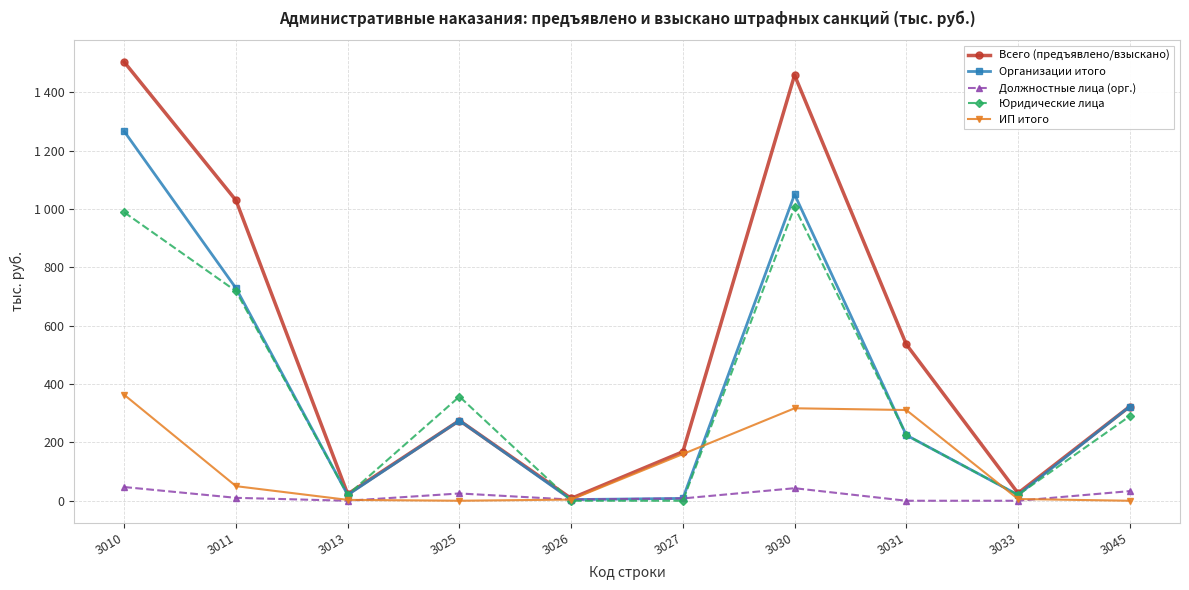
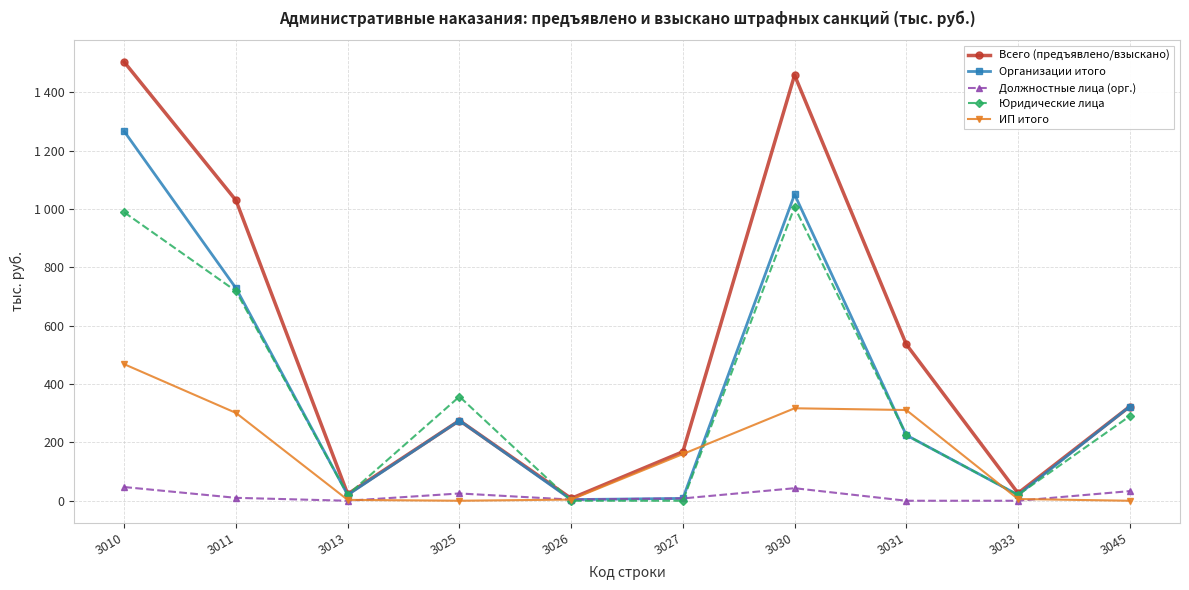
  {
    "Всего (предъявлено/взыскано)": {
      "3010": 1500,
      "3011": 1030,
      "3030": 1460,
      "3031": 540
    },
    "Организации итого": {
      "3010": 1270,
      "3011": 730,
      "3030": 1050
    },
    "Должностные лица (орг.)": {
      "3010": 50,
      "3011": 10,
      "3025": 30,
      "3030": 40,
      "3031": 0,
      "3045": 30
    },
    "Юридические лица": {
      "3010": 990,
      "3011": 720,
      "3025": 360,
      "3030": 1010,
      "3045": 290
    },
    "ИП итого": {
-     "3010": 360,
-     "3011": 50,
+     "3010": 470,
+     "3011": 300,
      "3025": 0,
      "3030": 320,
      "3031": 310,
      "3045": 0
    }
  }
